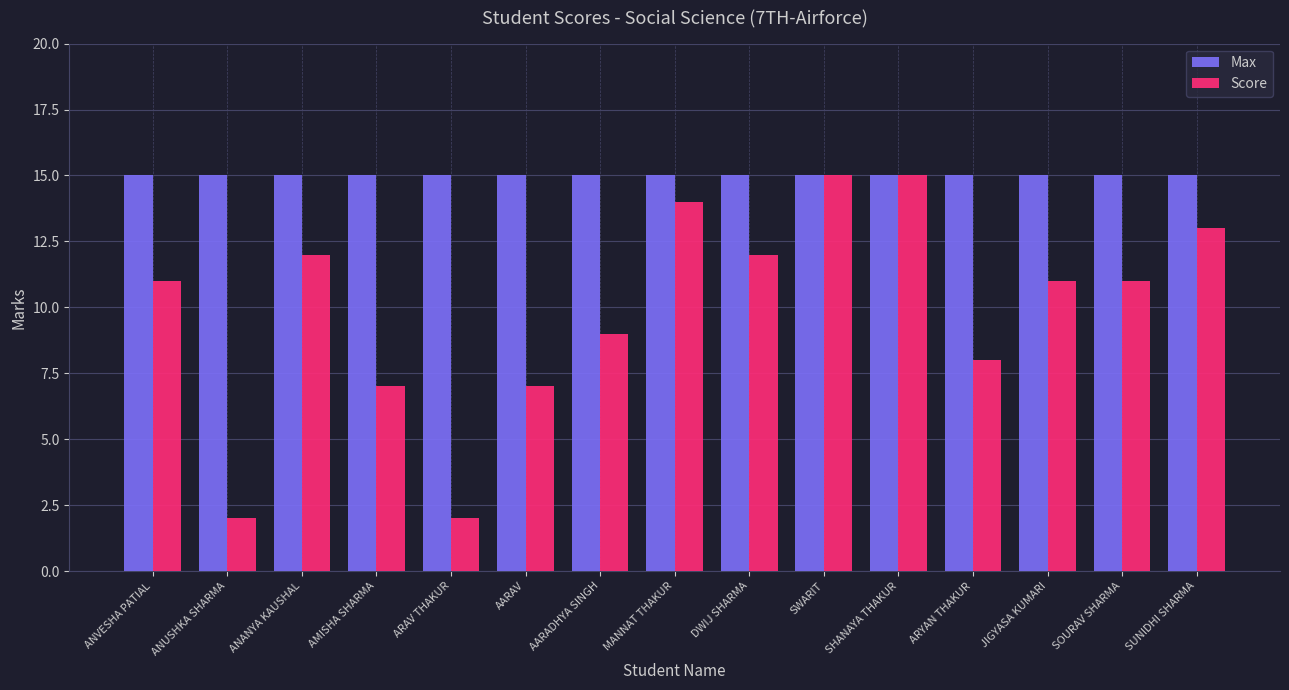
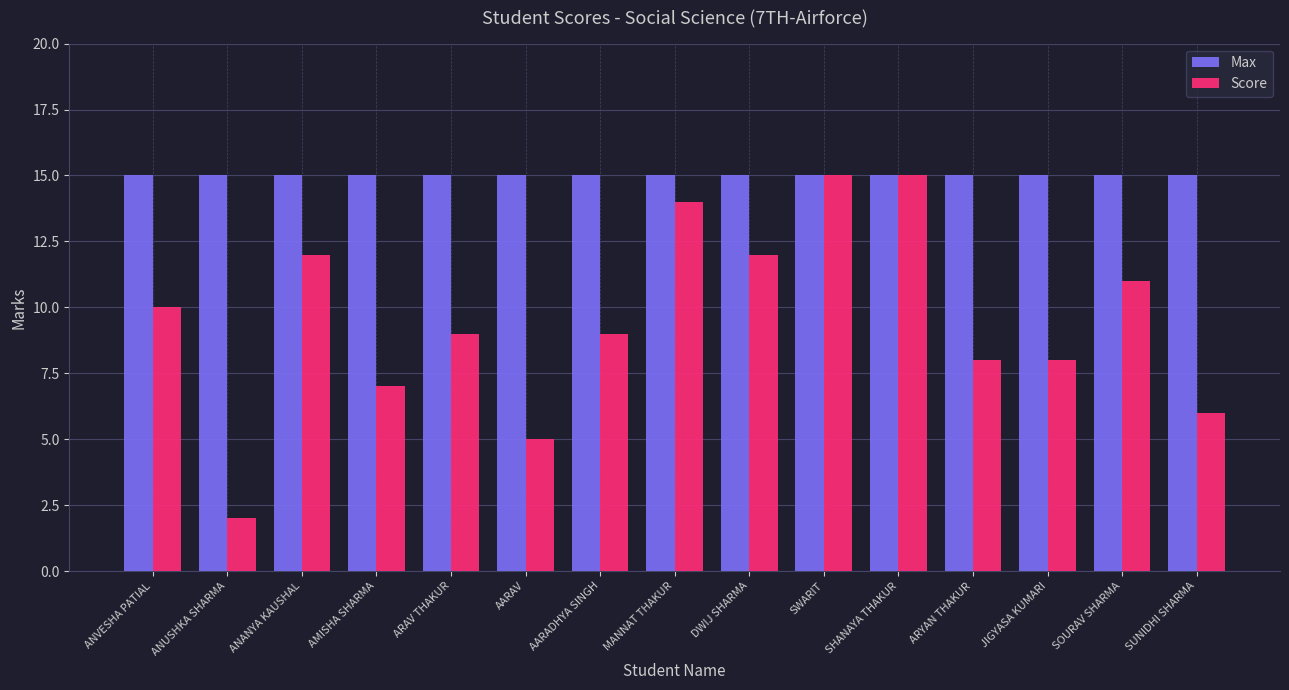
  {
    "Max": {
      "ANVESHA PATIAL": 15,
      "ANUSHKA SHARMA": 15,
      "ANANYA KAUSHAL": 15,
      "AMISHA SHARMA": 15,
      "ARAV THAKUR": 15,
      "AARAV": 15,
      "AARADHYA SINGH": 15,
      "MANNAT THAKUR": 15,
      "DWIJ SHARMA": 15,
      "SWARIT": 15,
      "SHANAYA THAKUR": 15,
      "ARYAN THAKUR": 15,
      "JIGYASA KUMARI": 15,
      "SOURAV SHARMA": 15,
      "SUNIDHI SHARMA": 15
    },
    "Score": {
-     "ANVESHA PATIAL": 11,
+     "ANVESHA PATIAL": 10,
      "ANUSHKA SHARMA": 2,
      "ANANYA KAUSHAL": 12,
      "AMISHA SHARMA": 7,
-     "ARAV THAKUR": 2,
-     "AARAV": 7,
+     "ARAV THAKUR": 9,
+     "AARAV": 5,
      "AARADHYA SINGH": 9,
      "MANNAT THAKUR": 14,
      "DWIJ SHARMA": 12,
      "SWARIT": 15,
      "SHANAYA THAKUR": 15,
      "ARYAN THAKUR": 8,
-     "JIGYASA KUMARI": 11,
+     "JIGYASA KUMARI": 8,
      "SOURAV SHARMA": 11,
-     "SUNIDHI SHARMA": 13
+     "SUNIDHI SHARMA": 6
    }
  }
